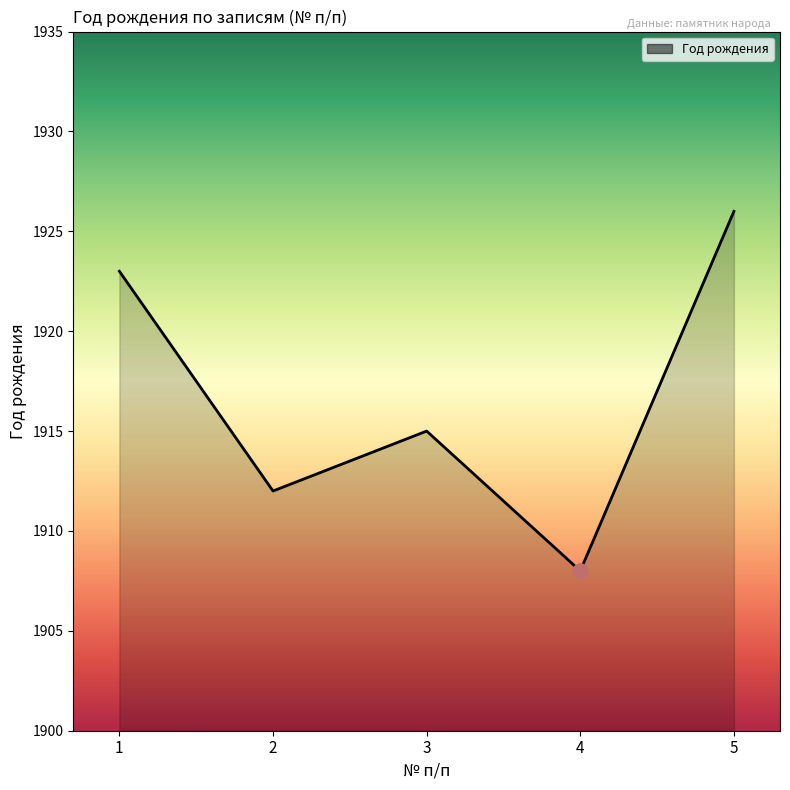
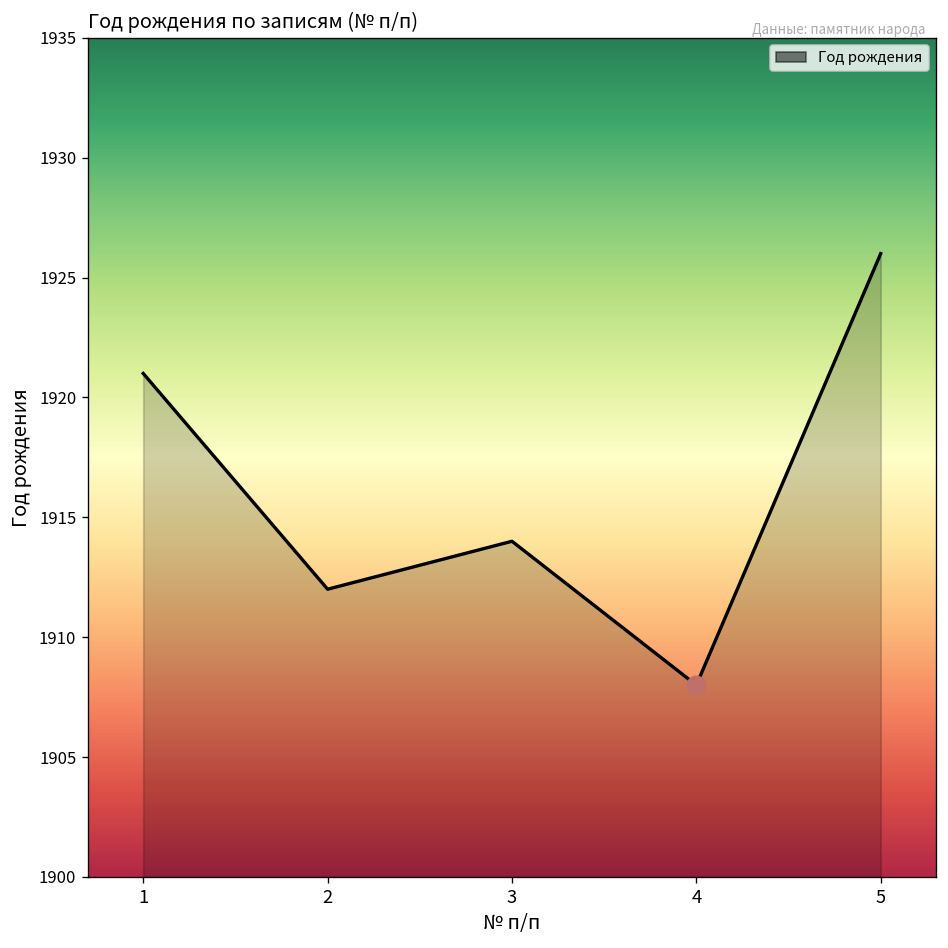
  {
    "Год рождения": {
-     "1": 1923,
+     "1": 1921,
      "2": 1912,
-     "3": 1915,
+     "3": 1914,
      "5": 1926
    }
  }
